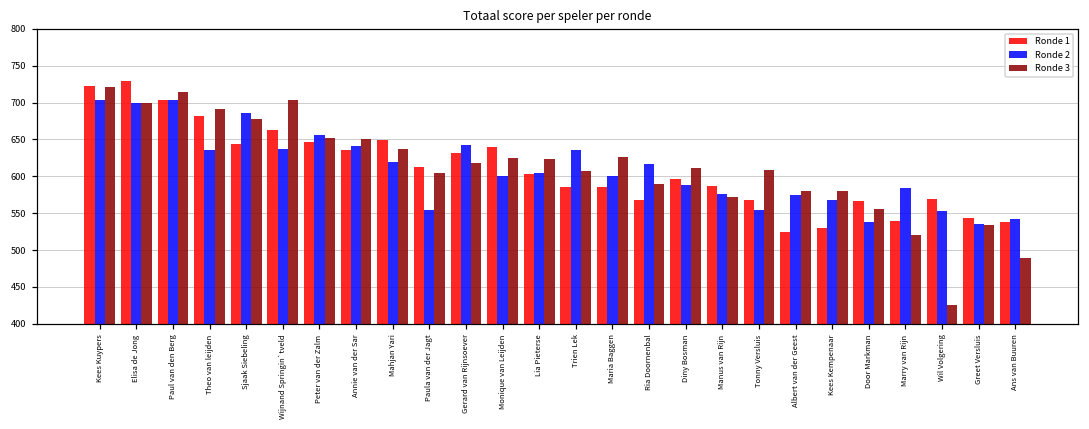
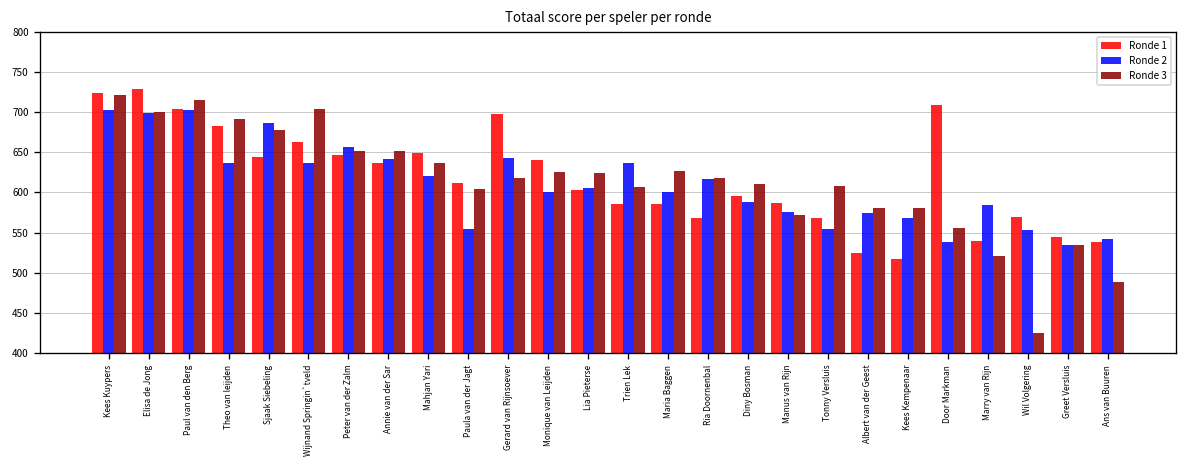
  {
    "Ronde 1": {
      "Kees Kuypers": 720,
      "Elisa de Jong": 730,
      "Paul van den Berg": 700,
      "Theo van leijden": 680,
      "Sjaak Siebeling": 640,
      "Wijnand Springin`tveld": 660,
      "Peter van der Zalm": 650,
      "Annie van der Sar": 640,
      "Mahjan Yari": 650,
      "Paula van der Jagt": 610,
-     "Gerard van Rijnsoever": 630,
+     "Gerard van Rijnsoever": 700,
      "Monique van Leijden": 640,
      "Lia Pieterse": 600,
      "Trien Lek": 590,
      "Maria Baggen": 590,
      "Ria Doornenbal": 570,
      "Diny Bosman": 600,
      "Manus van Rijn": 590,
      "Tonny Versluis": 570,
      "Albert van der Geest": 530,
-     "Kees Kempenaar": 530,
-     "Door Markman": 570,
+     "Kees Kempenaar": 520,
+     "Door Markman": 710,
      "Marry van Rijn": 540,
      "Wil Volgering": 570,
      "Greet Versluis": 540,
      "Ans van Buuren": 540
    },
    "Ronde 2": {
      "Kees Kuypers": 700,
      "Elisa de Jong": 700,
      "Paul van den Berg": 700,
      "Theo van leijden": 640,
      "Sjaak Siebeling": 690,
      "Wijnand Springin`tveld": 640,
      "Peter van der Zalm": 660,
      "Annie van der Sar": 640,
      "Mahjan Yari": 620,
      "Paula van der Jagt": 550,
      "Gerard van Rijnsoever": 640,
      "Monique van Leijden": 600,
      "Lia Pieterse": 610,
      "Trien Lek": 640,
      "Maria Baggen": 600,
      "Ria Doornenbal": 620,
      "Diny Bosman": 590,
      "Manus van Rijn": 580,
      "Tonny Versluis": 550,
      "Albert van der Geest": 570,
      "Kees Kempenaar": 570,
      "Door Markman": 540,
      "Marry van Rijn": 580,
      "Wil Volgering": 550,
      "Greet Versluis": 540,
      "Ans van Buuren": 540
    },
    "Ronde 3": {
      "Kees Kuypers": 720,
      "Elisa de Jong": 700,
      "Paul van den Berg": 720,
      "Theo van leijden": 690,
      "Sjaak Siebeling": 680,
      "Wijnand Springin`tveld": 700,
      "Peter van der Zalm": 650,
      "Annie van der Sar": 650,
      "Mahjan Yari": 640,
      "Paula van der Jagt": 600,
      "Gerard van Rijnsoever": 620,
      "Monique van Leijden": 630,
      "Lia Pieterse": 620,
      "Trien Lek": 610,
      "Maria Baggen": 630,
-     "Ria Doornenbal": 590,
+     "Ria Doornenbal": 620,
      "Diny Bosman": 610,
      "Manus van Rijn": 570,
      "Tonny Versluis": 610,
      "Albert van der Geest": 580,
      "Kees Kempenaar": 580,
      "Door Markman": 560,
      "Marry van Rijn": 520,
      "Wil Volgering": 430,
      "Greet Versluis": 530,
      "Ans van Buuren": 490
    }
  }
